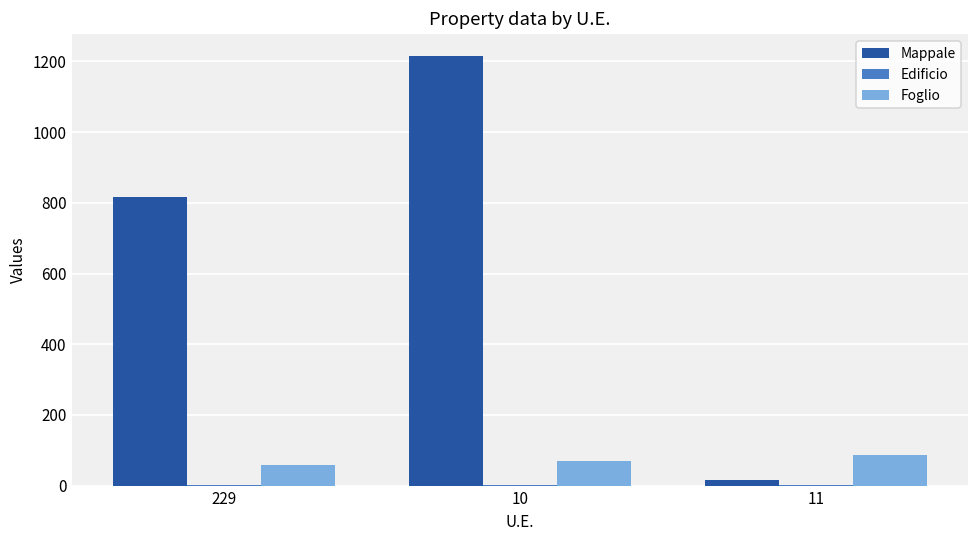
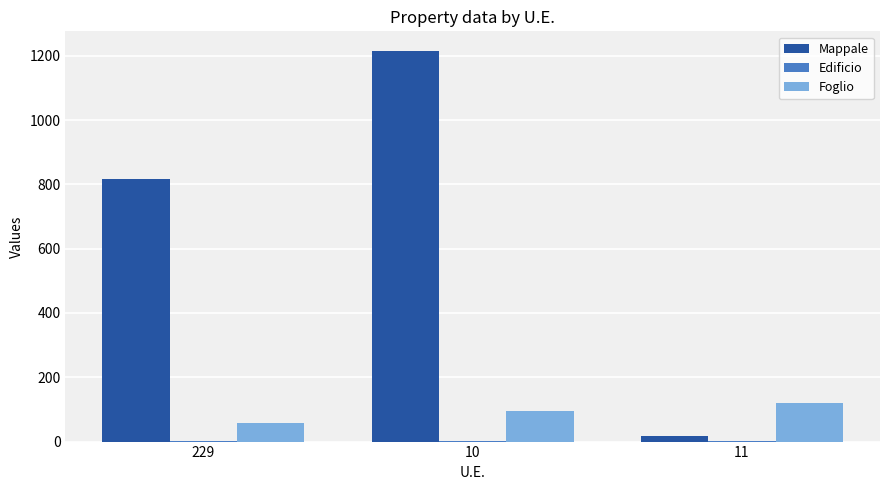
  {
    "Mappale": {
      "229": 820,
      "10": 1220,
      "11": 20
    },
    "Foglio": {
      "229": 60,
-     "10": 70,
-     "11": 90
+     "10": 100,
+     "11": 120
    }
  }
